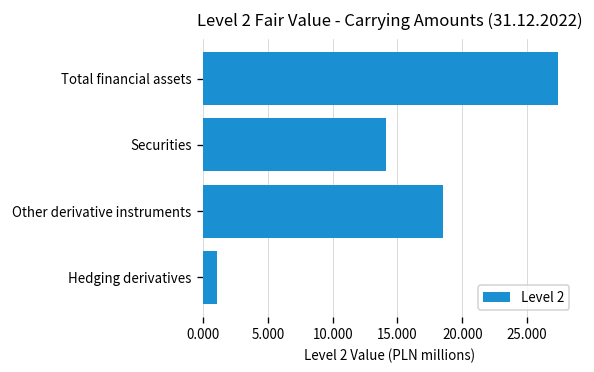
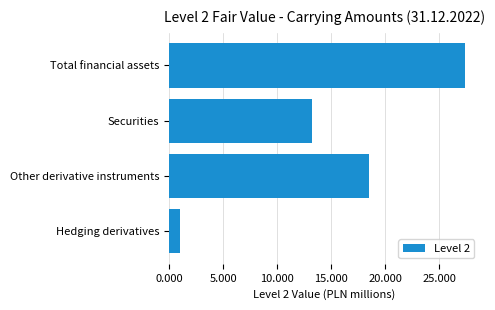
  {
    "Total financial assets": 27.4,
-   "Securities": 14.1,
+   "Securities": 13.2,
    "Other derivative instruments": 18.5,
    "Hedging derivatives": 1.0
  }
